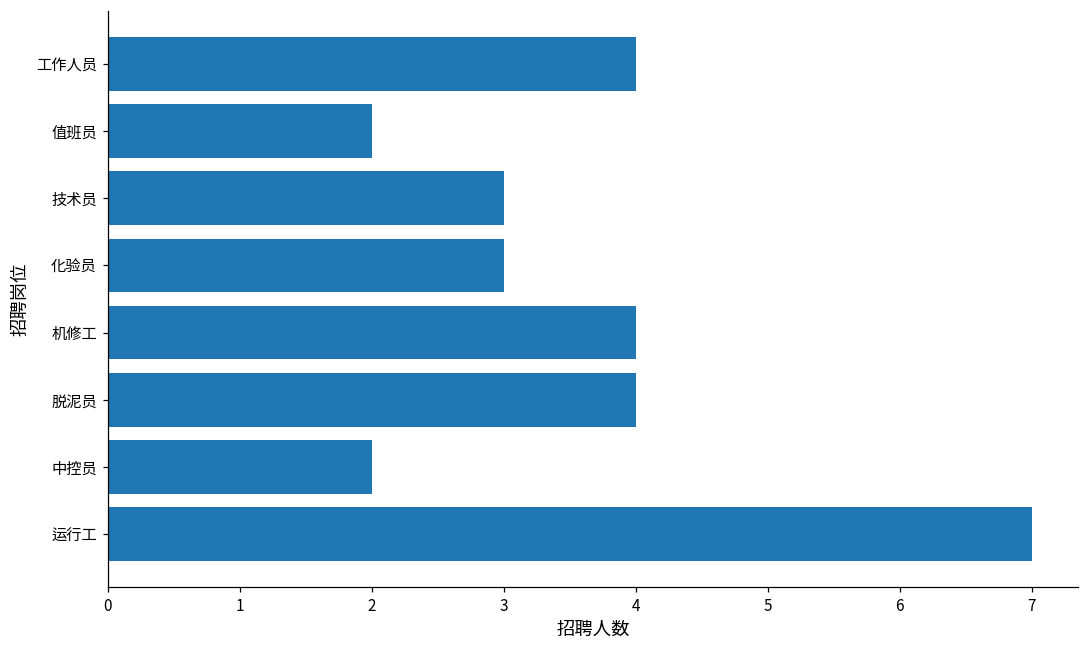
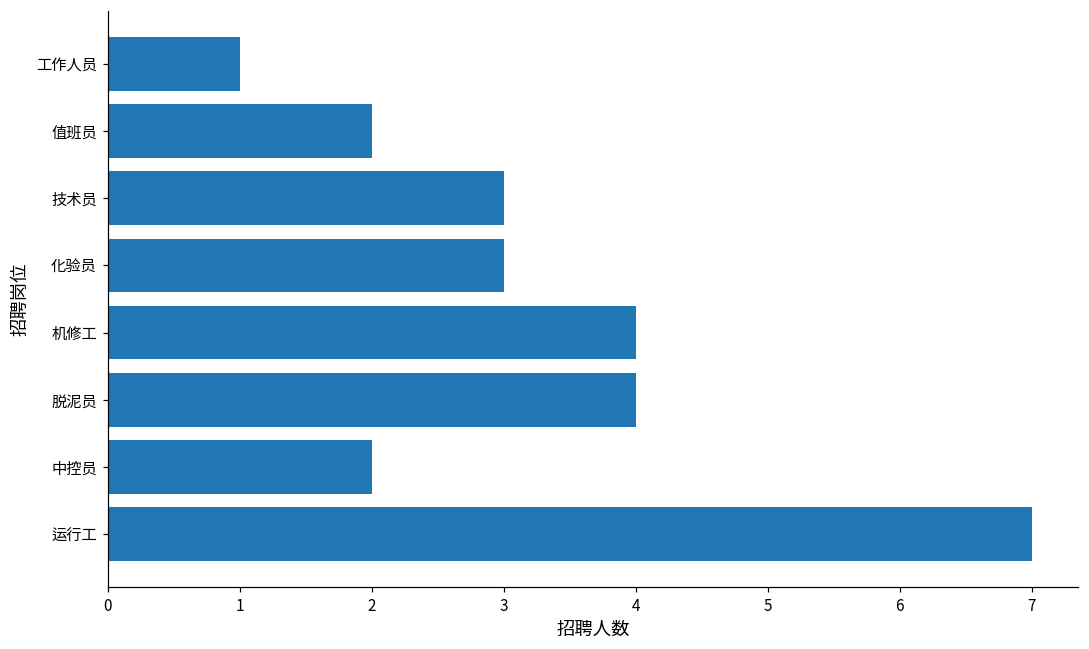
  {
-   "工作人员": 4,
+   "工作人员": 1,
    "值班员": 2,
    "技术员": 3,
    "化验员": 3,
    "机修工": 4,
    "脱泥员": 4,
    "中控员": 2,
    "运行工": 7
  }
